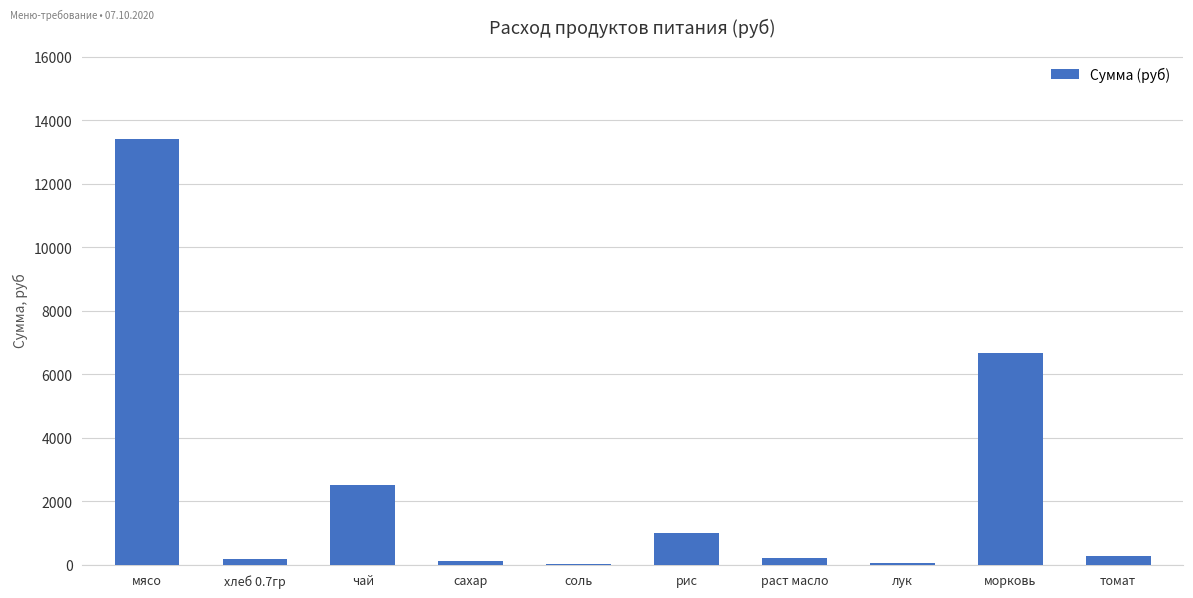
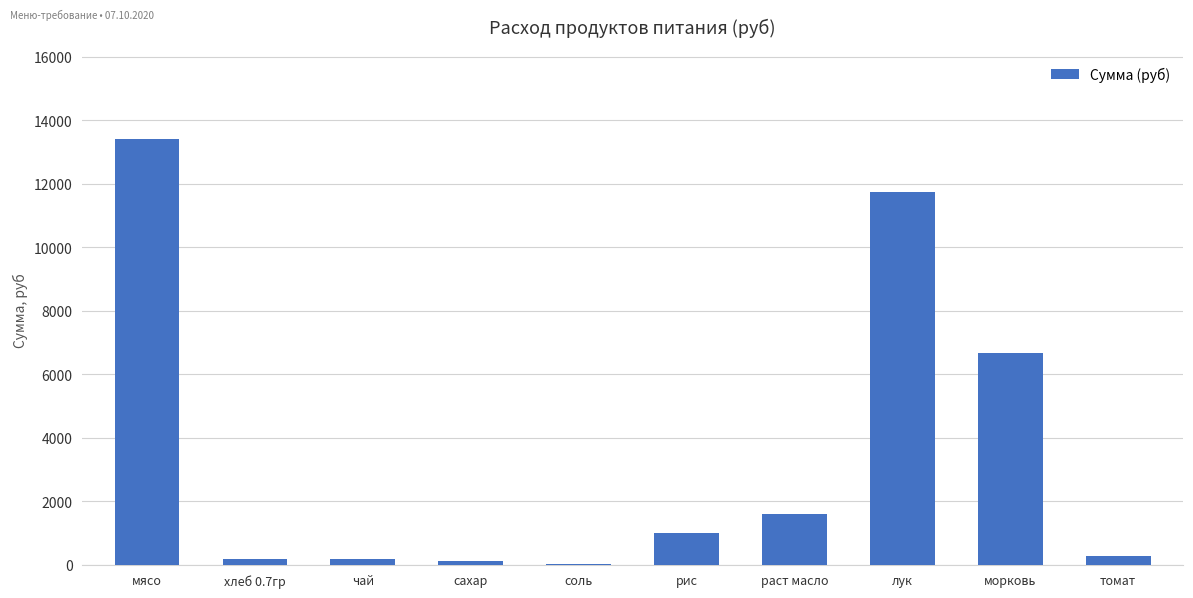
  {
    "мясо": 13400,
    "хлеб 0.7гр": 200,
-   "чай": 2500,
+   "чай": 200,
    "сахар": 100,
    "рис": 1000,
-   "раст масло": 200,
-   "лук": 100,
+   "раст масло": 1600,
+   "лук": 11700,
    "морковь": 6600,
    "томат": 300
  }
